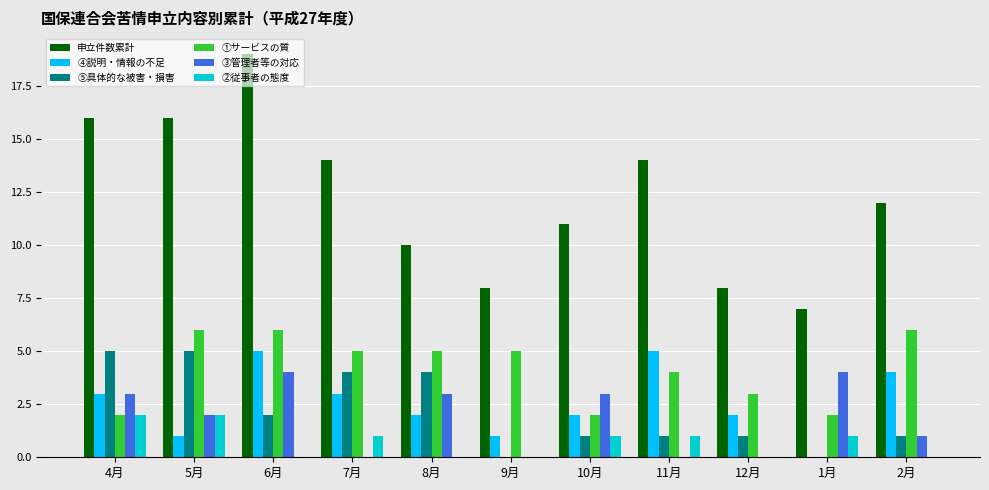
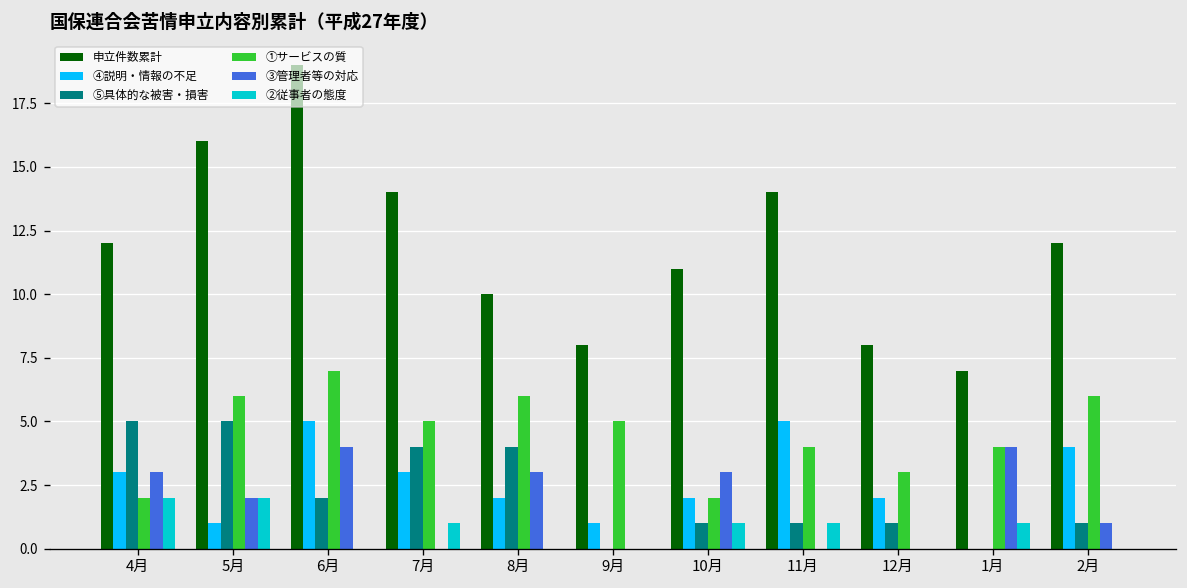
  {
    "申立件数累計": {
-     "4月": 16,
+     "4月": 12,
      "5月": 16,
      "7月": 14,
      "8月": 10,
      "9月": 8,
      "10月": 11,
      "11月": 14,
      "12月": 8,
      "1月": 7,
      "2月": 12
    },
    "⑤具体的な被害・損害": {
      "4月": 5,
      "5月": 5,
      "6月": 2,
      "7月": 4,
      "8月": 4,
      "9月": 0,
      "10月": 1,
      "11月": 1,
      "12月": 1,
      "1月": 0,
      "2月": 1
    },
    "①サービスの質": {
      "4月": 2,
      "5月": 6,
-     "6月": 6,
+     "6月": 7,
      "7月": 5,
-     "8月": 5,
+     "8月": 6,
      "9月": 5,
      "10月": 2,
      "11月": 4,
      "12月": 3,
-     "1月": 2,
+     "1月": 4,
      "2月": 6
    },
    "③管理者等の対応": {
      "4月": 3,
      "5月": 2,
      "6月": 4,
      "7月": 0,
      "8月": 3,
      "9月": 0,
      "10月": 3,
      "11月": 0,
      "12月": 0,
      "1月": 4,
      "2月": 1
    }
  }
